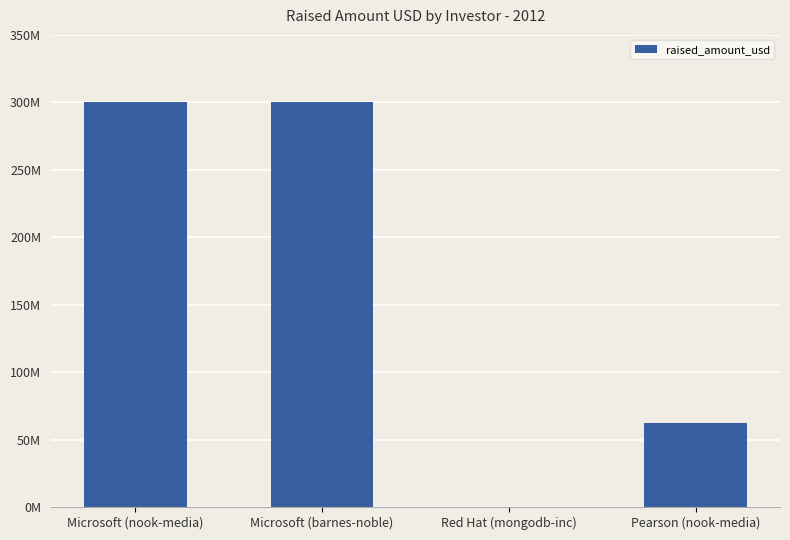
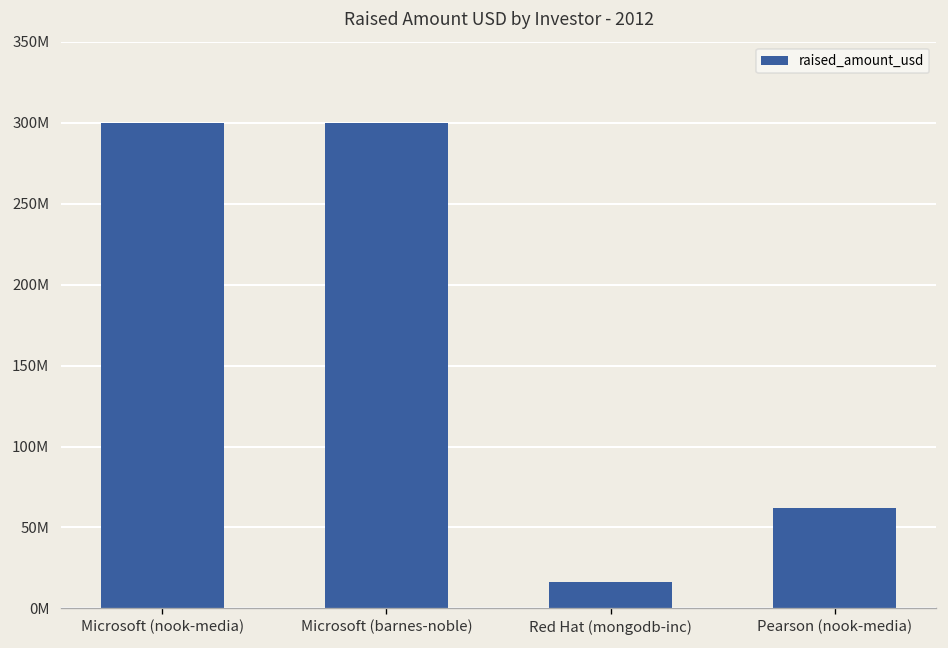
  {
    "Microsoft (nook-media)": 300000000,
    "Microsoft (barnes-noble)": 300000000,
-   "Red Hat (mongodb-inc)": 0,
+   "Red Hat (mongodb-inc)": 16000000,
    "Pearson (nook-media)": 62000000
  }
